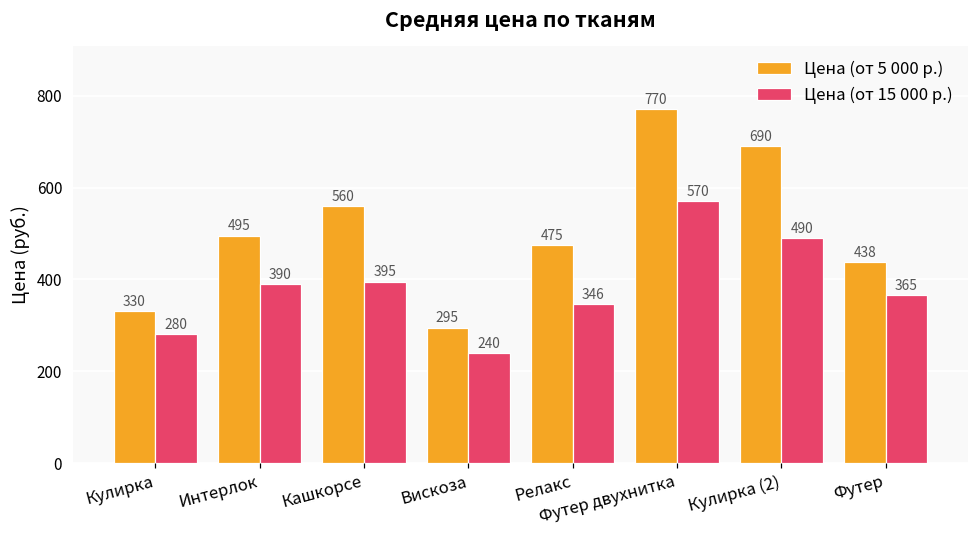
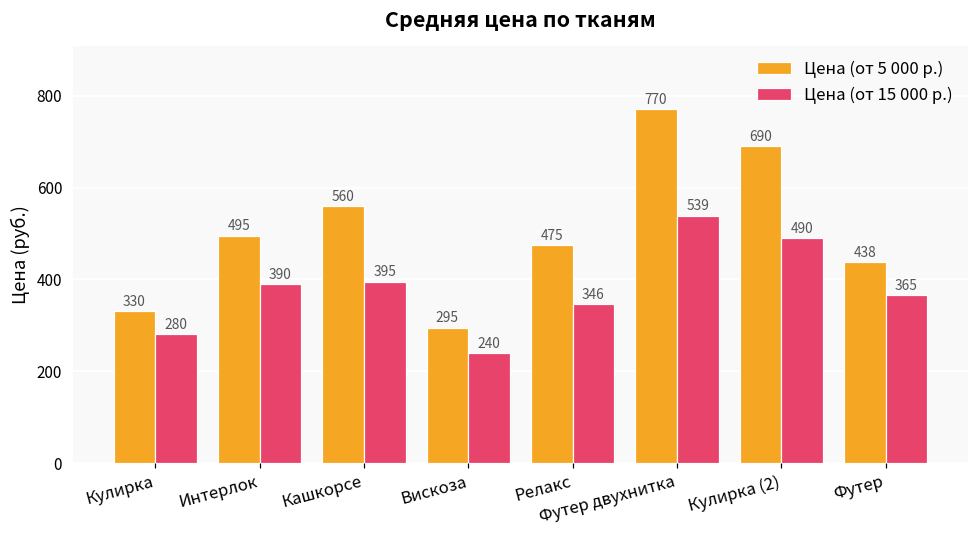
  {
    "Цена (от 5 000 р.)": {
      "Кулирка": 330,
      "Интерлок": 495,
      "Кашкорсе": 560,
      "Вискоза": 295,
      "Релакс": 475,
      "Футер двухнитка": 770,
      "Кулирка (2)": 690,
      "Футер": 438
    },
    "Цена (от 15 000 р.)": {
      "Кулирка": 280,
      "Интерлок": 390,
      "Кашкорсе": 395,
      "Вискоза": 240,
      "Релакс": 346,
-     "Футер двухнитка": 570,
+     "Футер двухнитка": 539,
      "Кулирка (2)": 490,
      "Футер": 365
    }
  }
